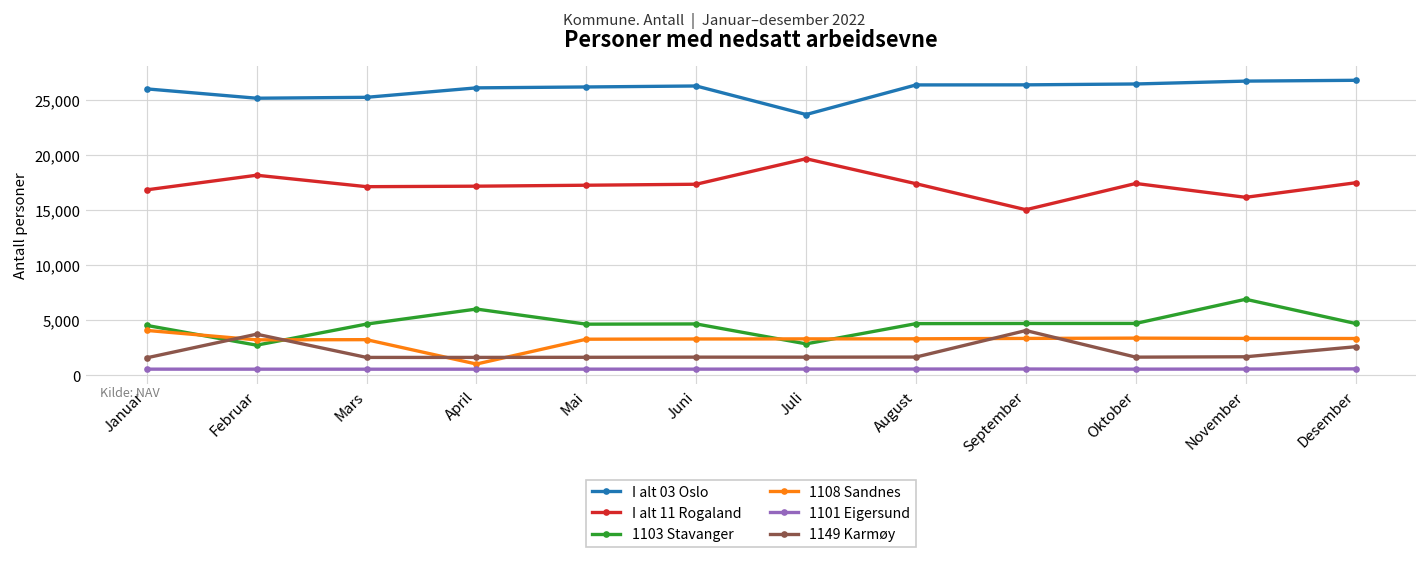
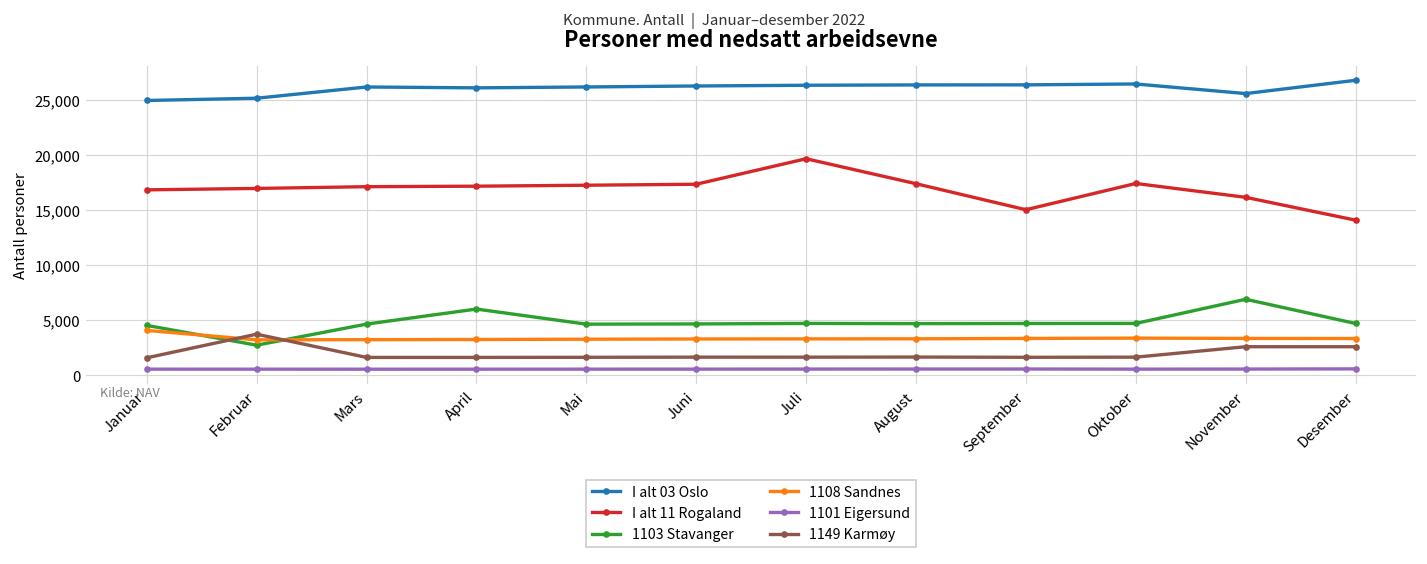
  {
    "I alt 03 Oslo": {
-     "Januar": "26,000",
+     "Januar": "25,000",
      "Februar": "25,000",
-     "Mars": "25,000",
+     "Mars": "26,000",
      "April": "26,000",
      "Mai": "26,000",
      "Juni": "26,000",
-     "Juli": "24,000",
+     "Juli": "26,000",
      "August": "26,000",
      "September": "26,000",
      "Oktober": "26,000",
-     "November": "27,000",
+     "November": "26,000",
      "Desember": "27,000"
    },
    "I alt 11 Rogaland": {
      "Januar": "17,000",
-     "Februar": "18,000",
+     "Februar": "17,000",
      "Mars": "17,000",
      "April": "17,000",
      "Mai": "17,000",
      "Juni": "17,000",
      "Juli": "20,000",
      "August": "17,000",
      "September": "15,000",
      "Oktober": "17,000",
      "November": "16,000",
-     "Desember": "17,000"
+     "Desember": "14,000"
    },
    "1103 Stavanger": {
      "Januar": "5,000",
      "Februar": "3,000",
      "Mars": "5,000",
      "April": "6,000",
      "Mai": "5,000",
      "Juni": "5,000",
-     "Juli": "3,000",
+     "Juli": "5,000",
      "August": "5,000",
      "September": "5,000",
      "Oktober": "5,000",
      "November": "7,000",
      "Desember": "5,000"
    },
    "1108 Sandnes": {
      "Januar": "4,000",
      "Februar": "3,000",
      "Mars": "3,000",
-     "April": "1,000",
+     "April": "3,000",
      "Mai": "3,000",
      "Juni": "3,000",
      "Juli": "3,000",
      "August": "3,000",
      "September": "3,000",
      "Oktober": "3,000",
      "November": "3,000",
      "Desember": "3,000"
    },
    "1101 Eigersund": {
      "Januar": "1,000",
      "Februar": "1,000",
      "Mars": "1,000",
      "April": "1,000",
      "Mai": "1,000",
      "Juni": "1,000",
      "Juli": "1,000",
      "August": "1,000",
      "September": "1,000",
      "Oktober": "1,000",
      "November": "1,000",
      "Desember": "1,000"
    },
    "1149 Karmøy": {
      "Januar": "2,000",
      "Februar": "4,000",
      "Mars": "2,000",
      "April": "2,000",
      "Mai": "2,000",
      "Juni": "2,000",
      "Juli": "2,000",
      "August": "2,000",
-     "September": "4,000",
+     "September": "2,000",
      "Oktober": "2,000",
-     "November": "2,000",
+     "November": "3,000",
      "Desember": "3,000"
    }
  }
